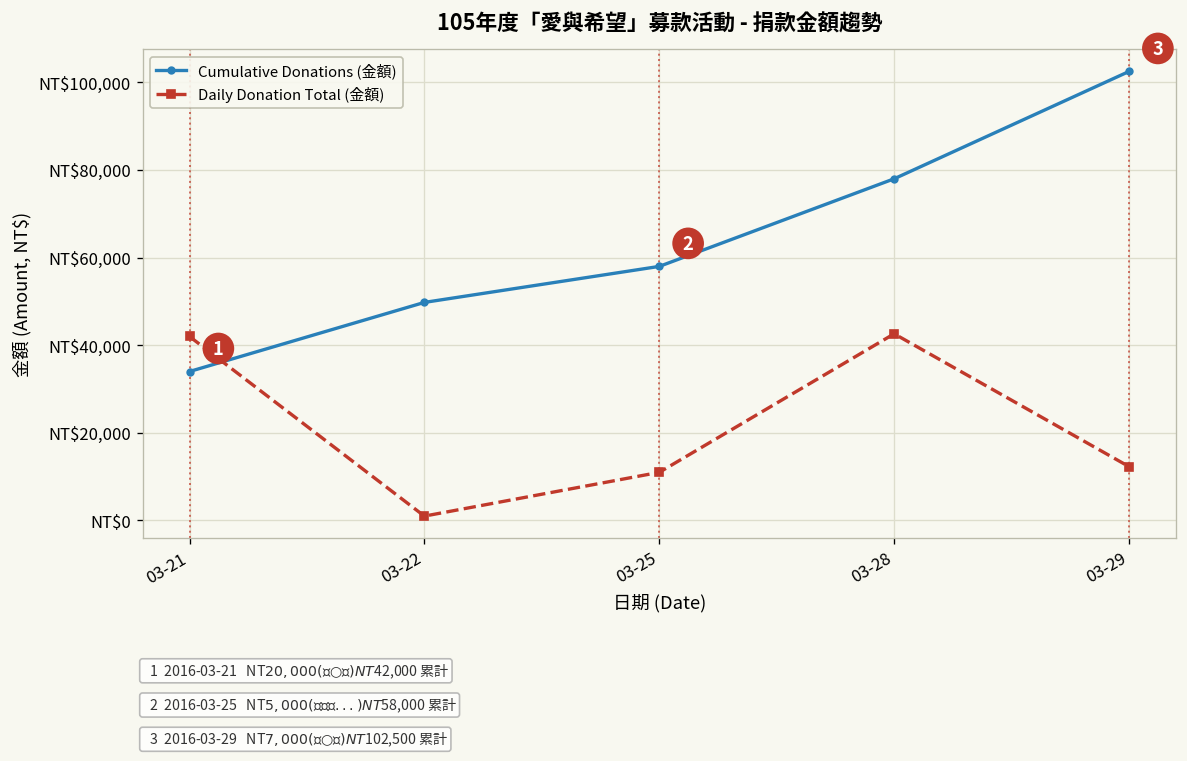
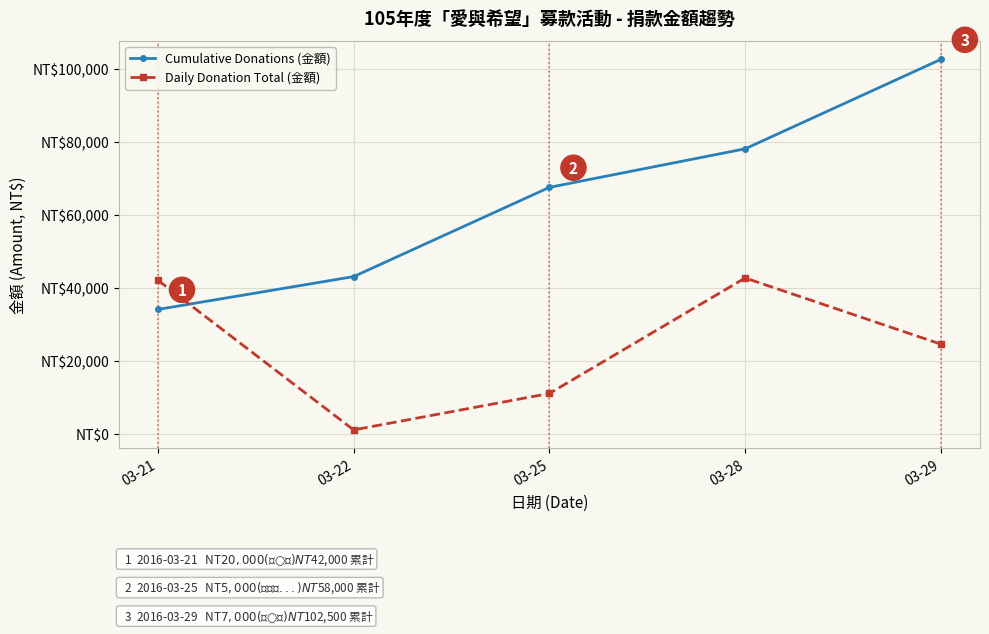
  {
    "Cumulative Donations (金額)": {
      "03-21": "NT$34,000",
-     "03-22": "NT$50,000",
-     "03-25": "NT$58,000",
+     "03-22": "NT$43,000",
+     "03-25": "NT$67,000",
      "03-28": "NT$78,000"
    },
    "Daily Donation Total (金額)": {
      "03-22": "NT$1,000",
      "03-25": "NT$11,000",
      "03-28": "NT$43,000",
-     "03-29": "NT$12,000"
+     "03-29": "NT$25,000"
    }
  }
